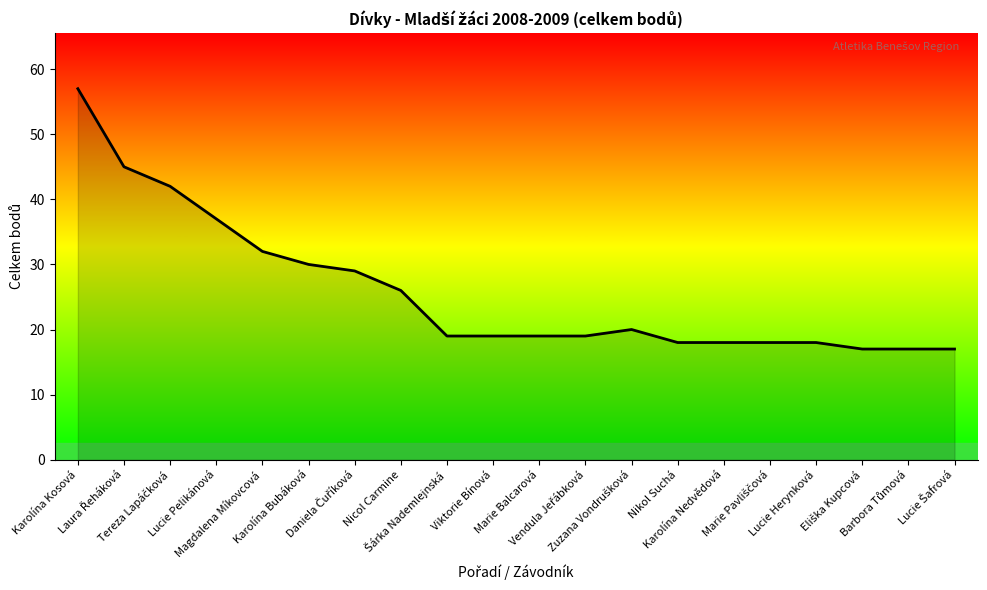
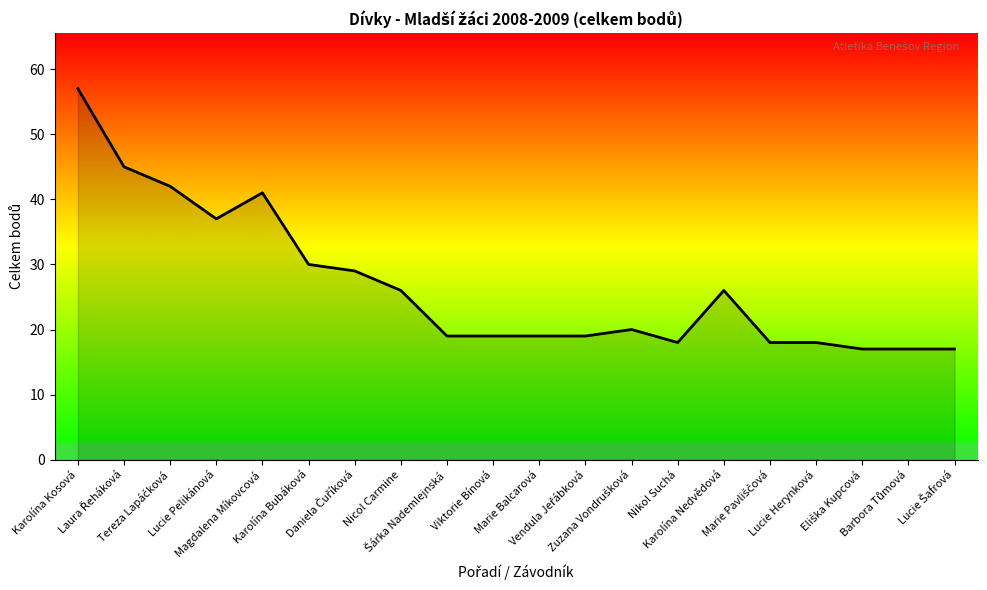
  {
    "Karolína Kosová": 57,
    "Laura Řeháková": 45,
    "Tereza Lapáčková": 42,
    "Lucie Pelikánová": 37,
-   "Magdalena Míkovcová": 32,
+   "Magdalena Míkovcová": 41,
    "Karolína Bubáková": 30,
    "Daniela Čuříková": 29,
    "Nicol Carmine": 26,
    "Šárka Nademlejnská": 19,
    "Viktorie Bínová": 19,
    "Marie Balcarová": 19,
    "Vendula Jeřábková": 19,
    "Zuzana Vondrušková": 20,
    "Nikol Suchá": 18,
-   "Karolína Nedvědová": 18,
+   "Karolína Nedvědová": 26,
    "Marie Pavliščová": 18,
    "Lucie Herynková": 18,
    "Eliška Kupcová": 17,
    "Barbora Tůmová": 17,
    "Lucie Šafrová": 17
  }
